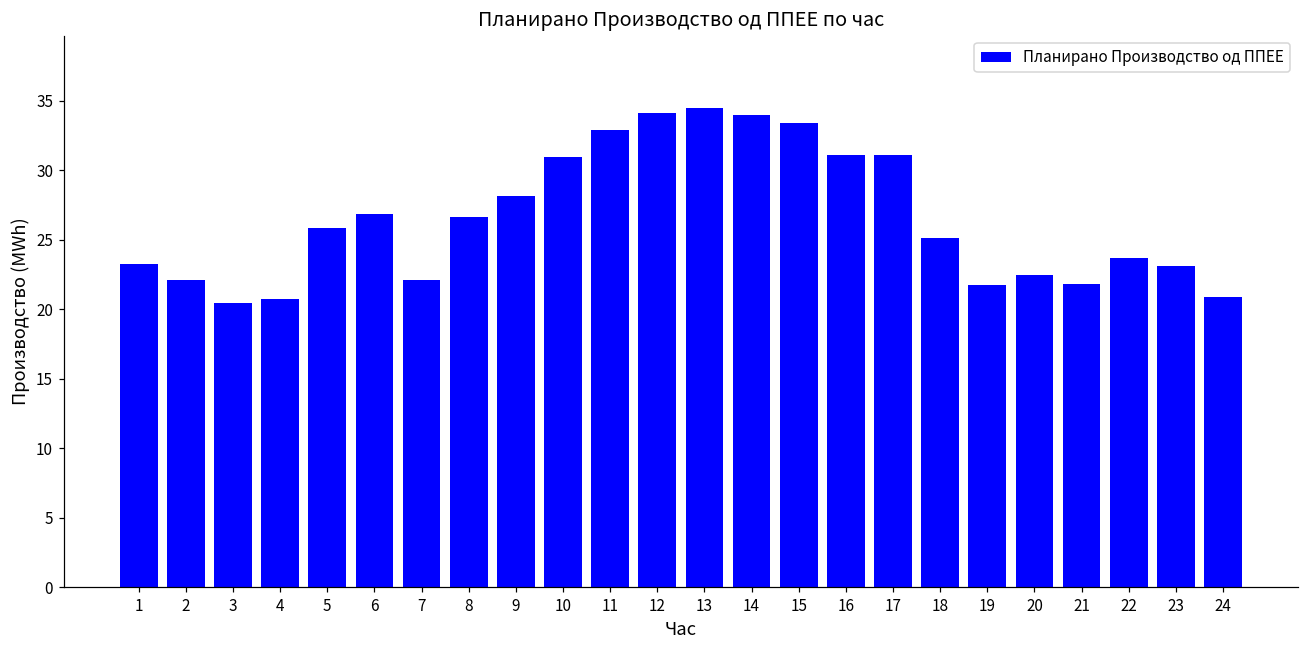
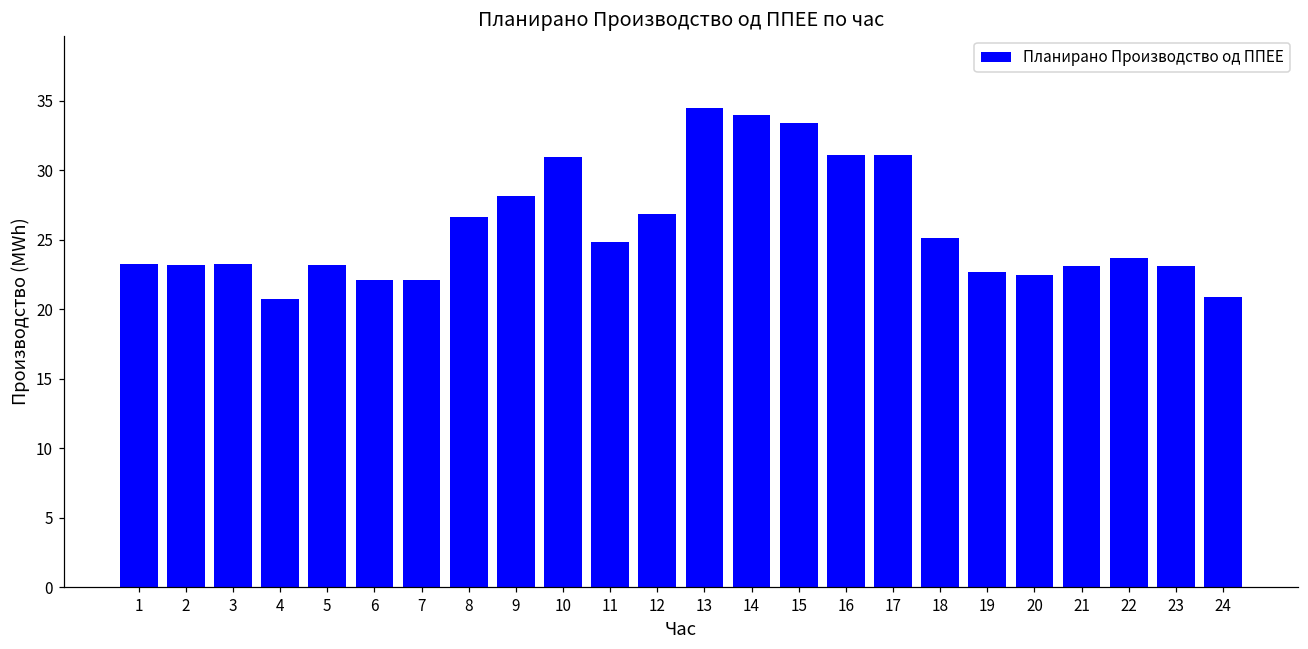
  {
    "1": 23.2,
-   "2": 22.1,
-   "3": 20.4,
+   "2": 23.2,
+   "3": 23.2,
    "4": 20.7,
-   "5": 25.8,
-   "6": 26.9,
+   "5": 23.2,
+   "6": 22.1,
    "7": 22.1,
    "8": 26.6,
    "9": 28.1,
    "10": 30.9,
-   "11": 32.9,
-   "12": 34.1,
+   "11": 24.8,
+   "12": 26.9,
    "13": 34.5,
    "14": 34.0,
    "15": 33.4,
    "16": 31.1,
    "17": 31.1,
    "18": 25.2,
-   "19": 21.8,
+   "19": 22.7,
    "20": 22.5,
-   "21": 21.8,
+   "21": 23.1,
    "22": 23.7,
    "23": 23.1,
    "24": 20.9
  }
